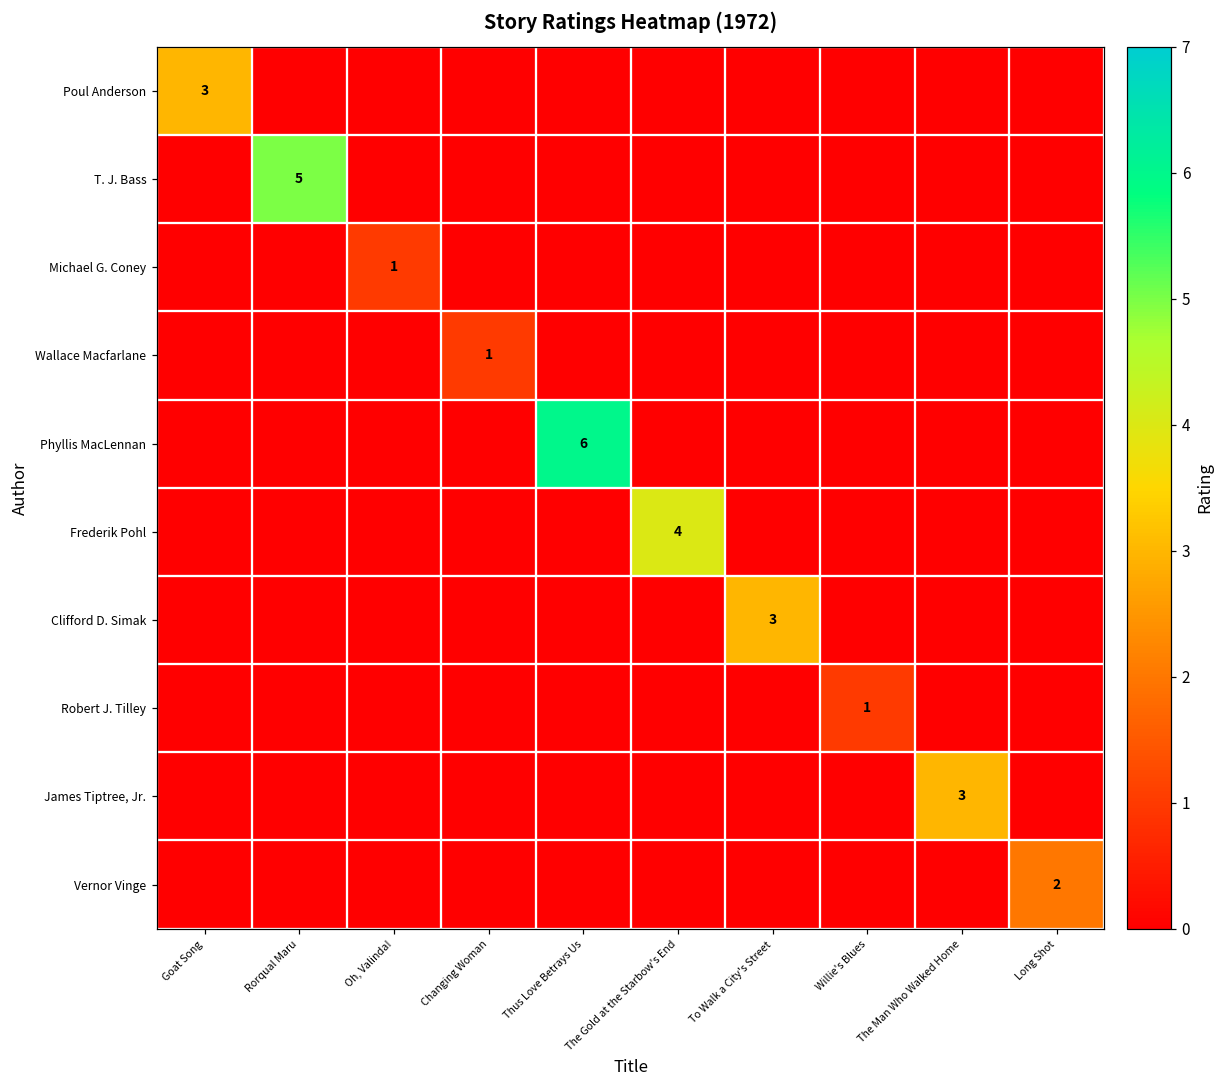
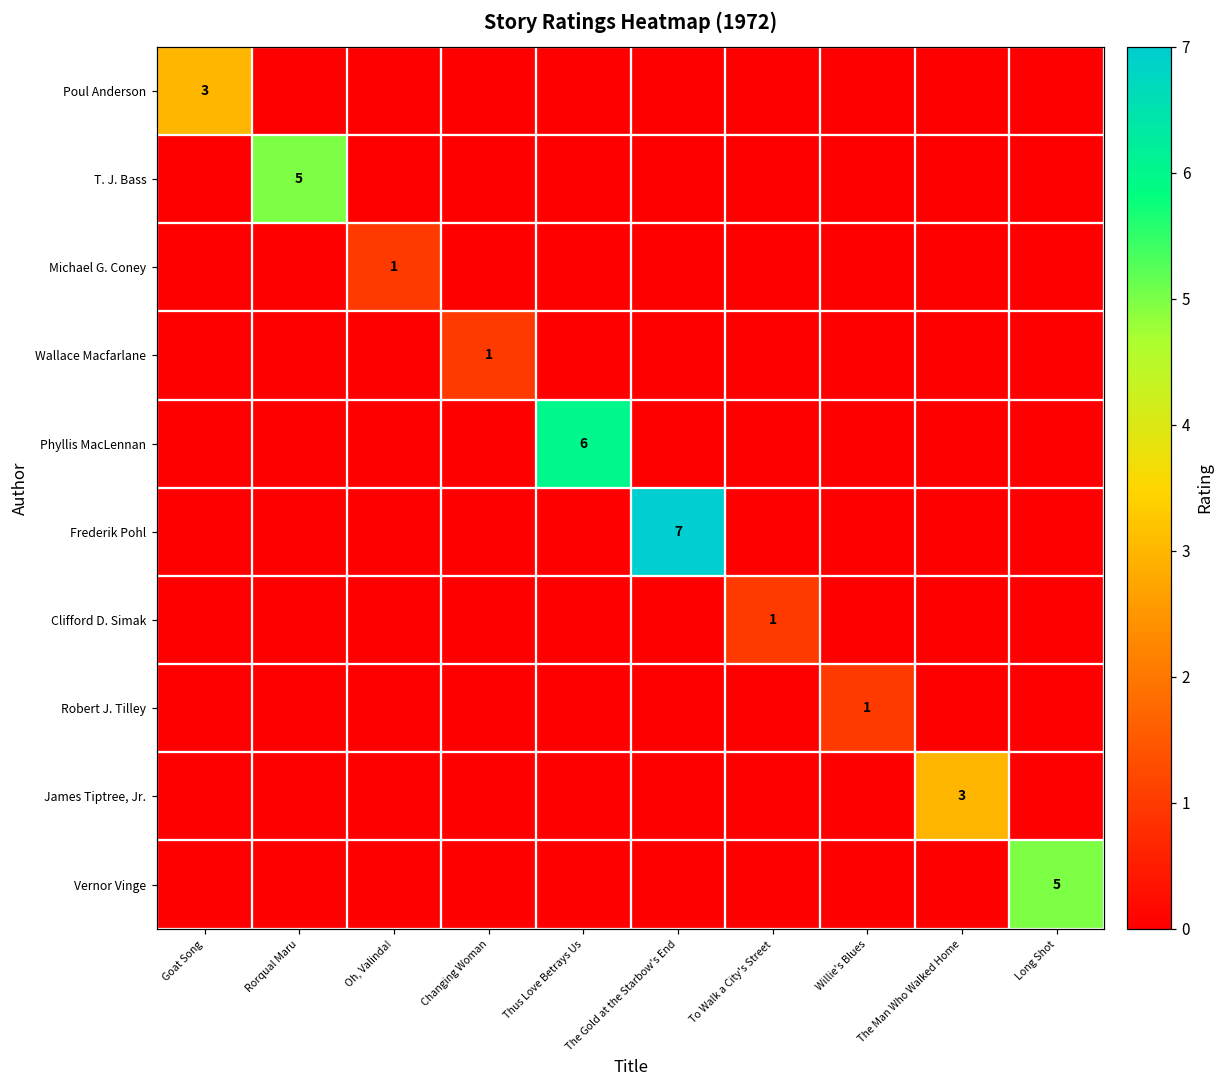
  {
    "Poul Anderson": {
      "Goat Song": 3
    },
    "T. J. Bass": {
      "Rorqual Maru": 5
    },
    "Michael G. Coney": {
      "Oh, Valinda!": 1
    },
    "Wallace Macfarlane": {
      "Changing Woman": 1
    },
    "Phyllis MacLennan": {
      "Thus Love Betrays Us": 6
    },
    "Frederik Pohl": {
-     "The Gold at the Starbow's End": 4
+     "The Gold at the Starbow's End": 7
    },
    "Clifford D. Simak": {
-     "To Walk a City's Street": 3
+     "To Walk a City's Street": 1
    },
    "Robert J. Tilley": {
      "Willie's Blues": 1
    },
    "James Tiptree, Jr.": {
      "The Man Who Walked Home": 3
    },
    "Vernor Vinge": {
-     "Long Shot": 2
+     "Long Shot": 5
    }
  }
